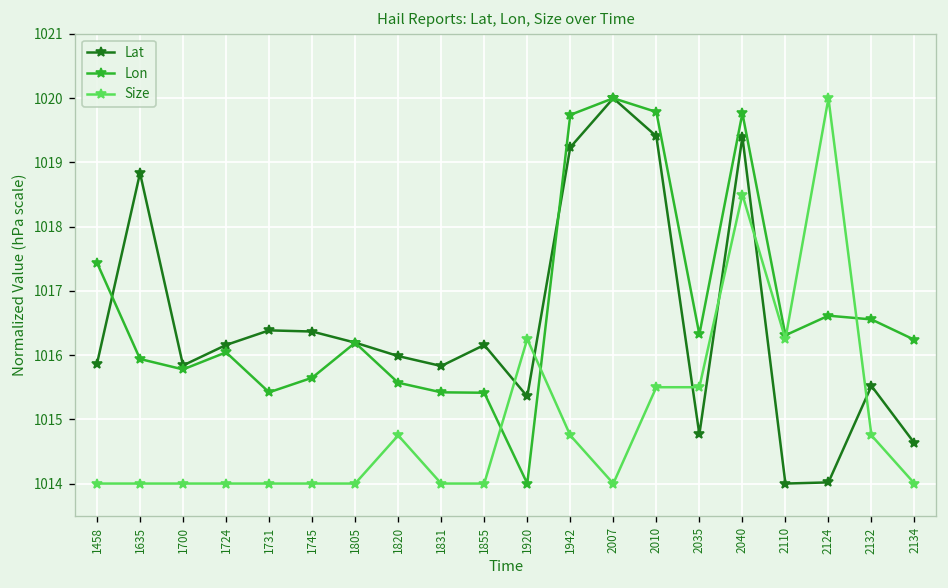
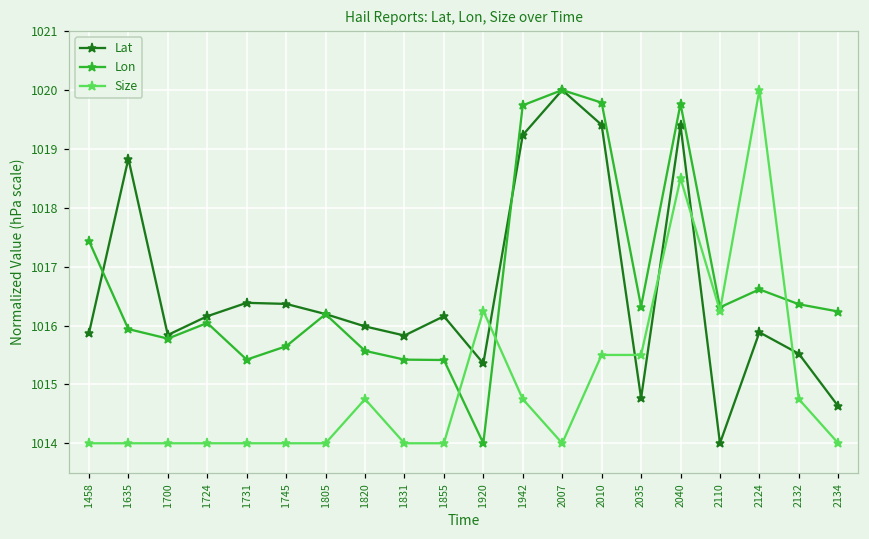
  {
    "Lat": {
      "1458": 1015.9,
      "1635": 1018.8,
      "1700": 1015.8,
      "1724": 1016.2,
      "1731": 1016.4,
      "1745": 1016.4,
      "1820": 1016.0,
      "1831": 1015.8,
      "1855": 1016.2,
      "1920": 1015.4,
      "1942": 1019.2,
      "2010": 1019.4,
      "2035": 1014.8,
      "2040": 1019.4,
      "2110": 1014.0,
-     "2124": 1014.0,
+     "2124": 1015.9,
      "2132": 1015.5,
      "2134": 1014.6
    },
    "Lon": {
      "1458": 1017.4,
      "1635": 1015.9,
      "1700": 1015.8,
      "1724": 1016.0,
      "1731": 1015.4,
      "1745": 1015.6,
      "1820": 1015.6,
      "1831": 1015.4,
      "1855": 1015.4,
      "1920": 1014.0,
      "1942": 1019.7,
      "2010": 1019.8,
      "2035": 1016.3,
      "2040": 1019.8,
      "2110": 1016.3,
      "2124": 1016.6,
-     "2132": 1016.6,
+     "2132": 1016.4,
      "2134": 1016.2
    },
    "Size": {
      "1458": 1014.0,
      "1635": 1014.0,
      "1700": 1014.0,
      "1724": 1014.0,
      "1731": 1014.0,
      "1745": 1014.0,
      "1805": 1014.0,
      "1820": 1014.8,
      "1831": 1014.0,
      "1855": 1014.0,
      "1920": 1016.3,
      "1942": 1014.8,
      "2007": 1014.0,
      "2010": 1015.5,
      "2035": 1015.5,
      "2040": 1018.5,
      "2110": 1016.3,
      "2124": 1020.0,
      "2132": 1014.8,
      "2134": 1014.0
    }
  }
